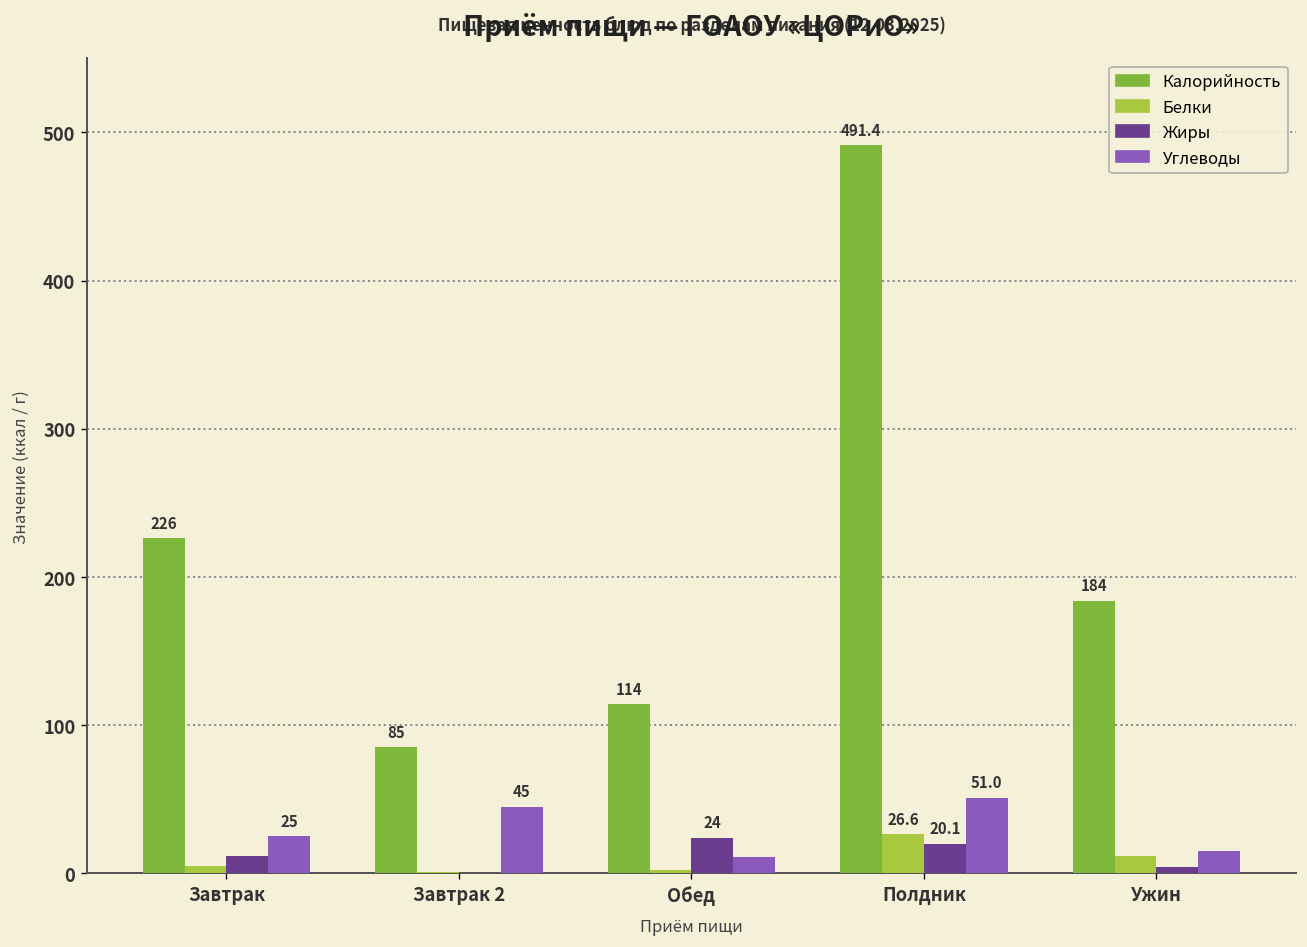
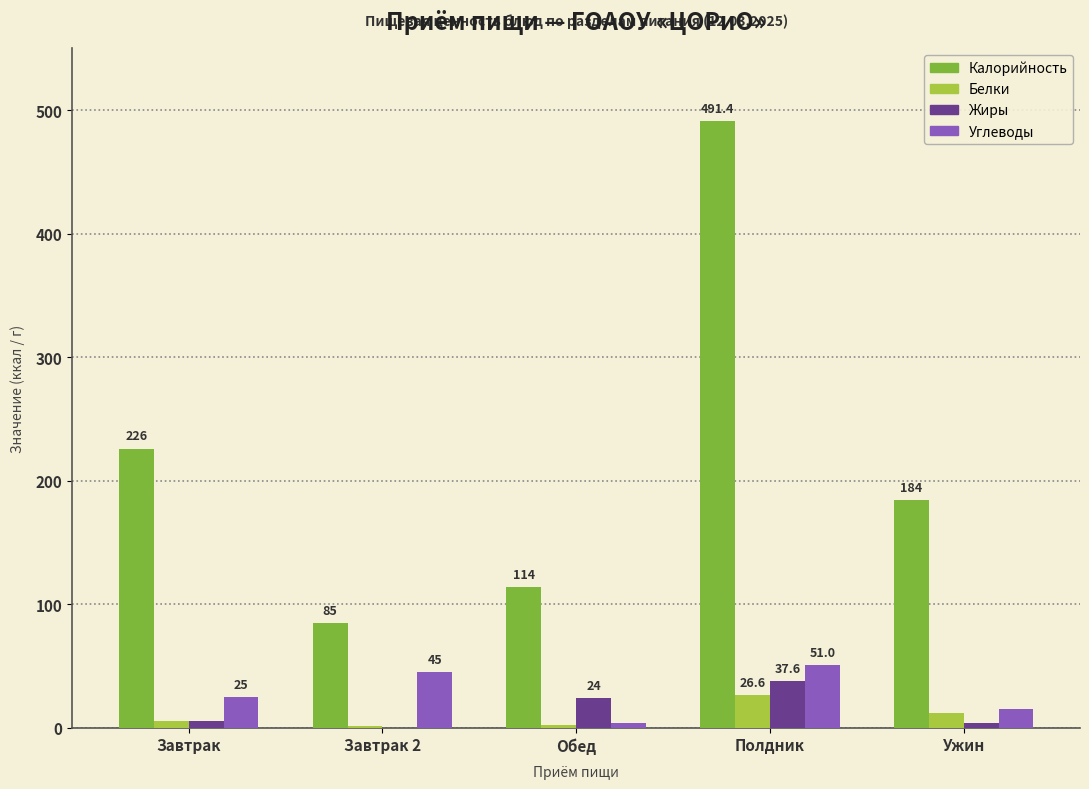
  {
    "Жиры": {
-     "Завтрак": 12,
+     "Завтрак": 5,
      "Обед": 24,
-     "Полдник": 20.1
+     "Полдник": 37.6
    },
    "Углеводы": {
-     "Обед": 11,
+     "Обед": 4,
      "Ужин": 15
    }
  }
